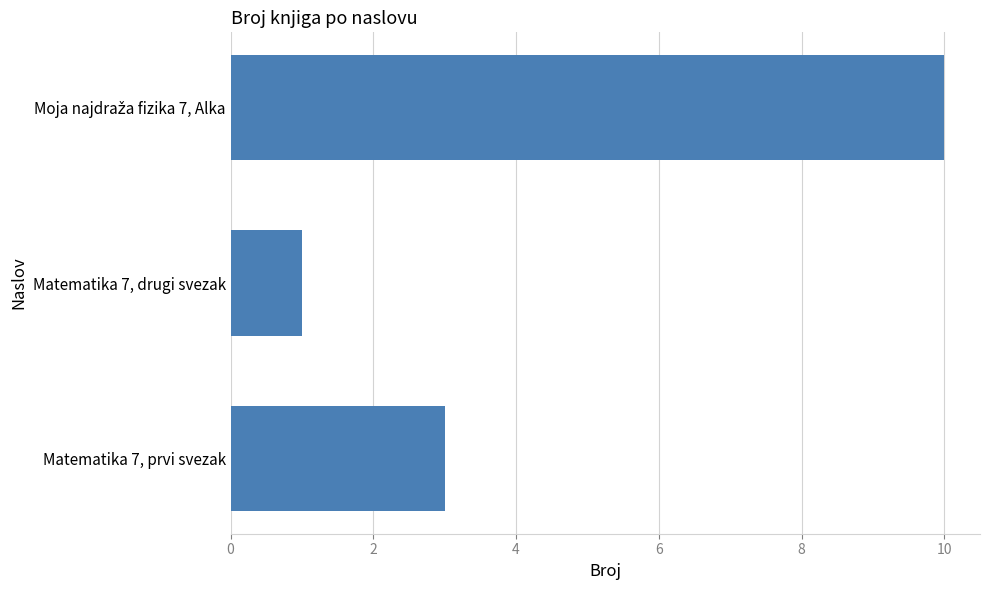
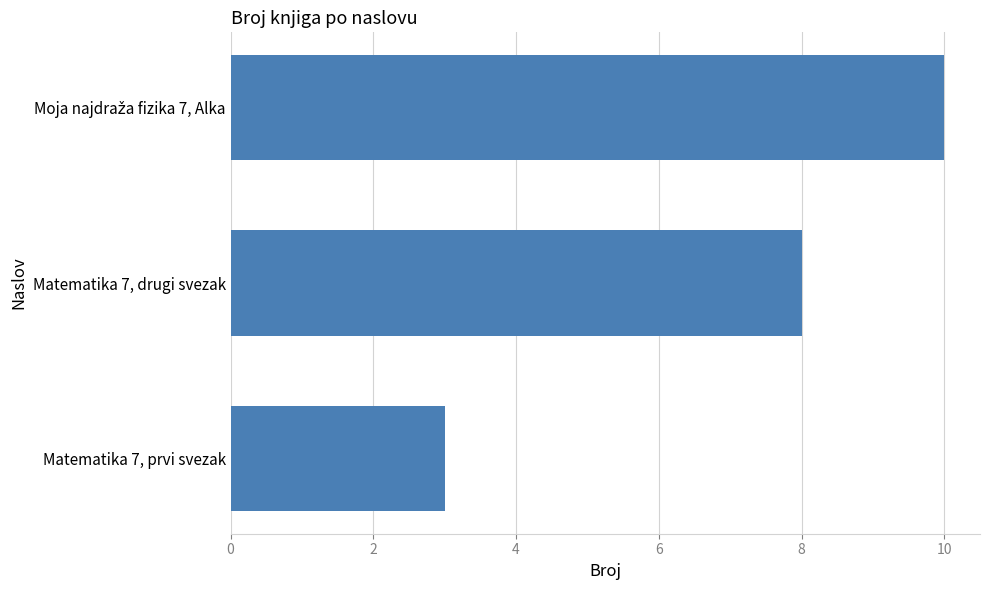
  {
    "Moja najdraža fizika 7, Alka": 10,
-   "Matematika 7, drugi svezak": 1,
+   "Matematika 7, drugi svezak": 8,
    "Matematika 7, prvi svezak": 3
  }
